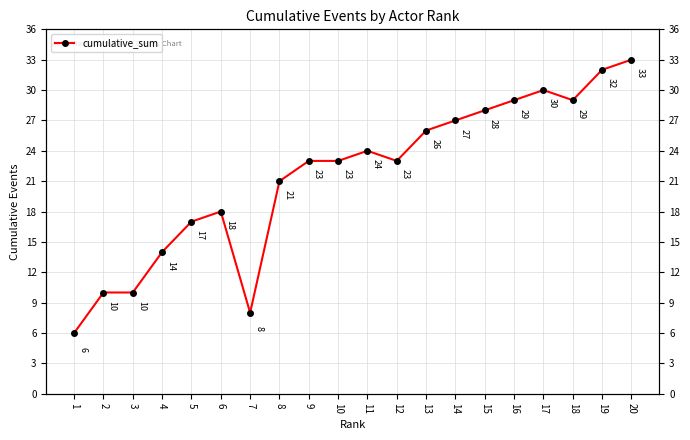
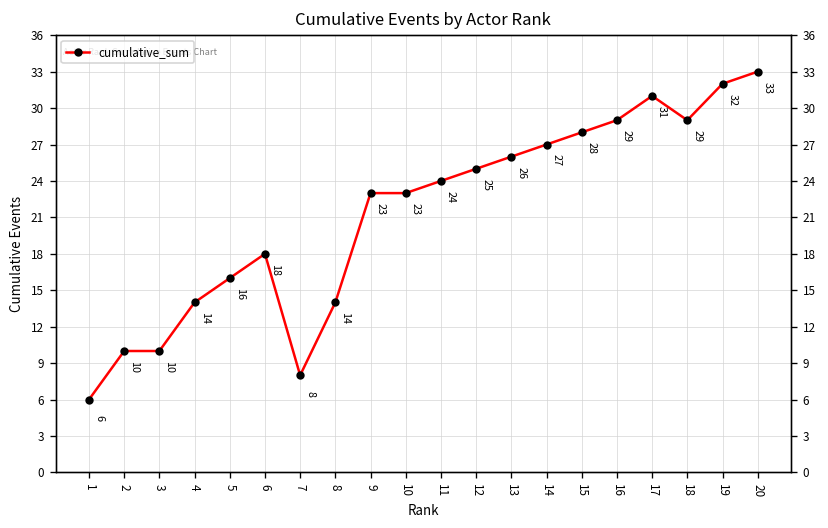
  {
    "1": 6,
    "2": 10,
    "3": 10,
    "4": 14,
-   "5": 17,
+   "5": 16,
    "6": 18,
    "7": 8,
-   "8": 21,
+   "8": 14,
    "9": 23,
    "10": 23,
    "11": 24,
-   "12": 23,
+   "12": 25,
    "13": 26,
    "14": 27,
    "15": 28,
    "16": 29,
-   "17": 30,
+   "17": 31,
    "18": 29,
    "19": 32,
    "20": 33
  }
